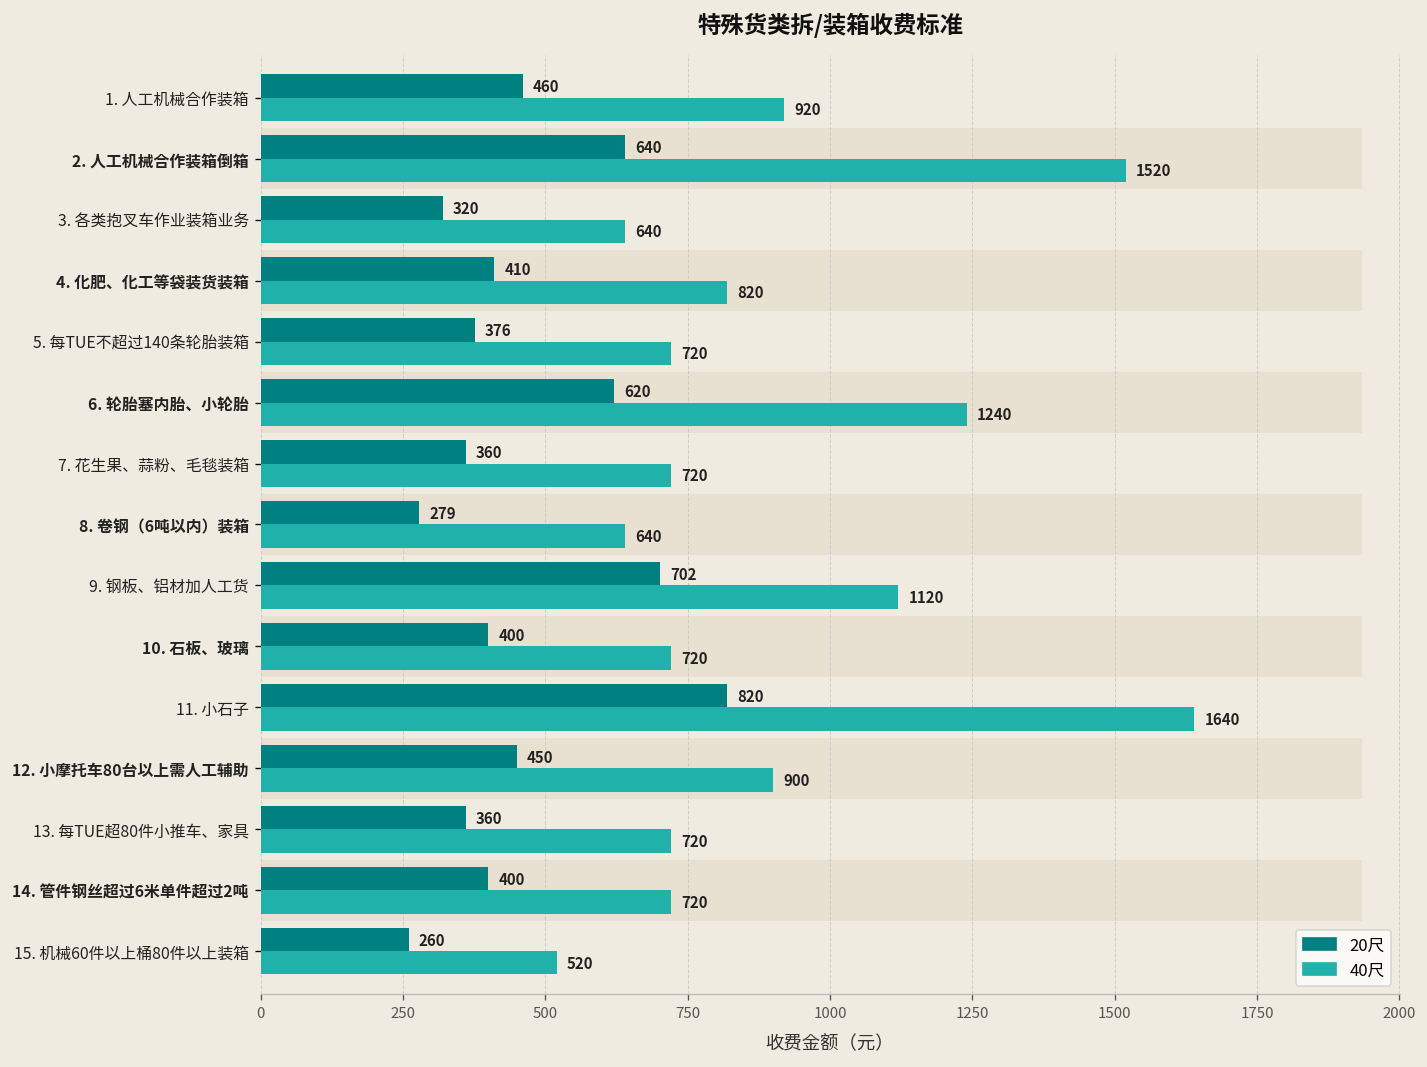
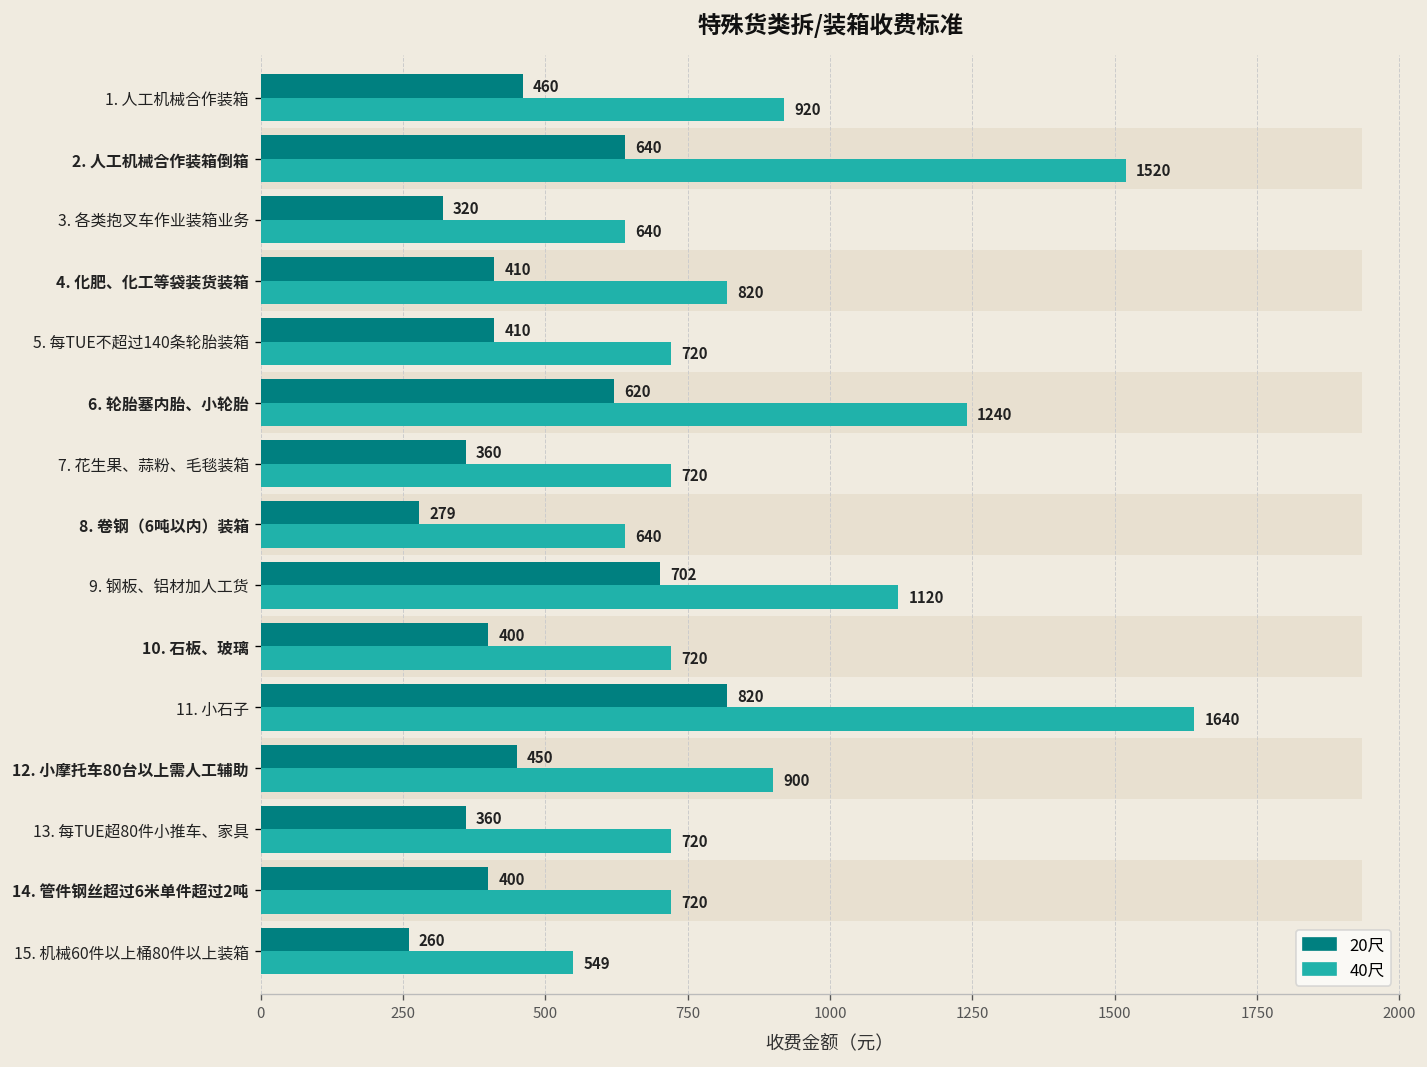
  {
    "40尺": {
-     "15. 机械60件以上桶80件以上装箱": 520
+     "15. 机械60件以上桶80件以上装箱": 549
    },
    "20尺": {
-     "5. 每TUE不超过140条轮胎装箱": 376
+     "5. 每TUE不超过140条轮胎装箱": 410
    }
  }
